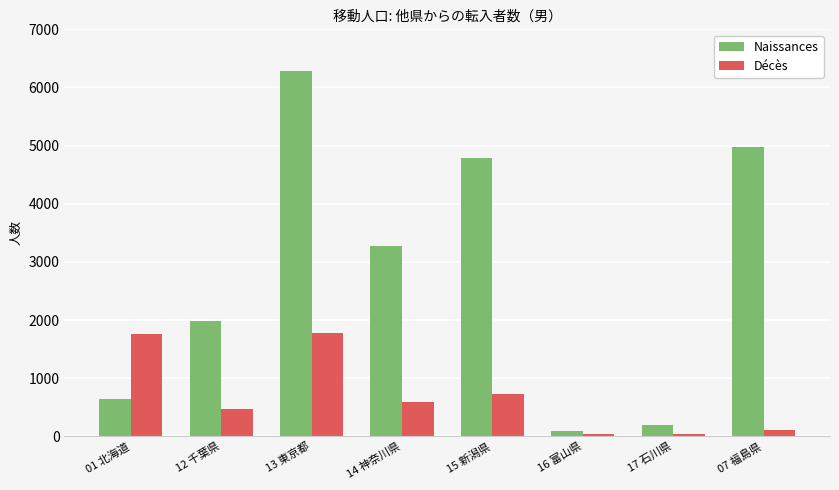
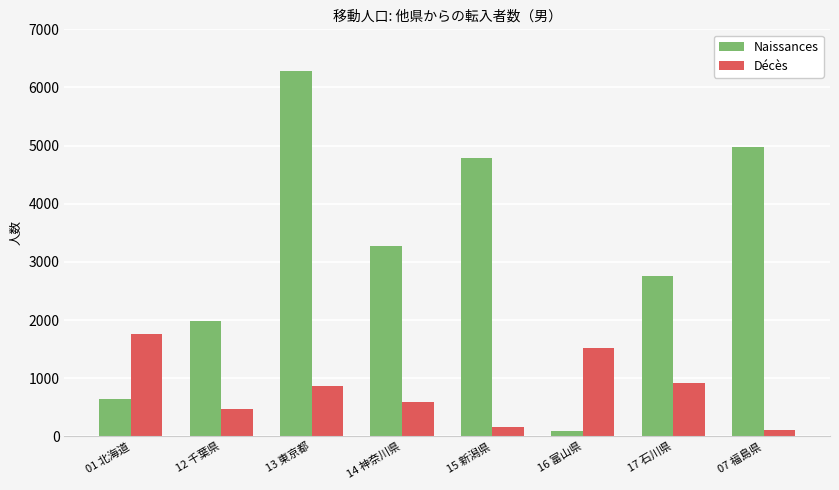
  {
    "Naissances": {
      "01 北海道": 600,
      "12 千葉県": 2000,
      "13 東京都": 6300,
      "14 神奈川県": 3300,
      "15 新潟県": 4800,
      "16 富山県": 100,
-     "17 石川県": 200,
+     "17 石川県": 2800,
      "07 福島県": 5000
    },
    "Décès": {
      "01 北海道": 1800,
      "12 千葉県": 500,
-     "13 東京都": 1800,
+     "13 東京都": 900,
      "14 神奈川県": 600,
-     "15 新潟県": 700,
-     "16 富山県": 0,
-     "17 石川県": 0,
+     "15 新潟県": 200,
+     "16 富山県": 1500,
+     "17 石川県": 900,
      "07 福島県": 100
    }
  }
